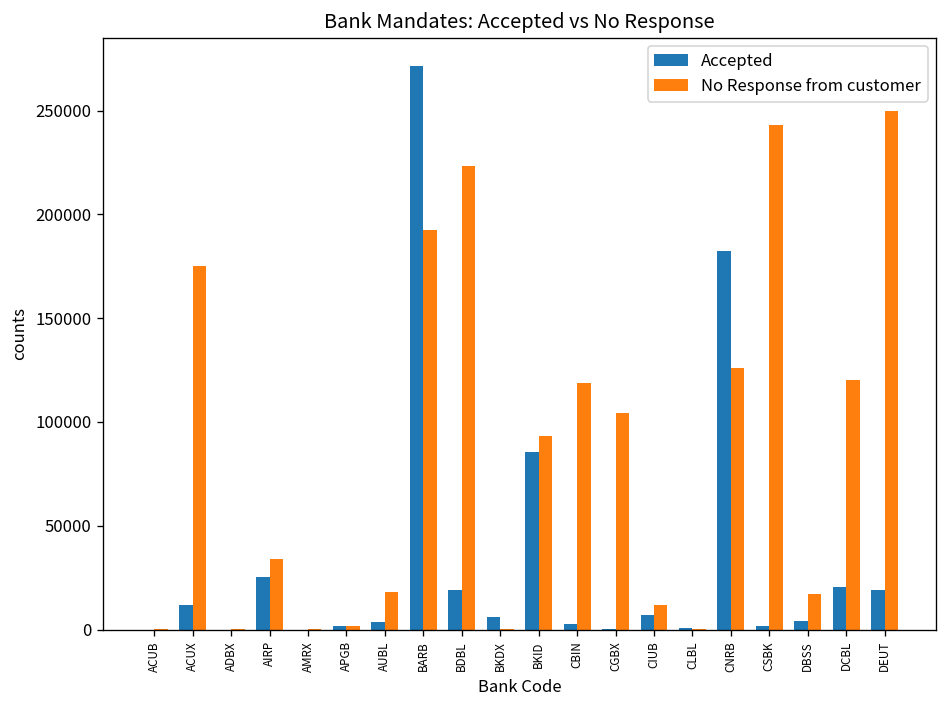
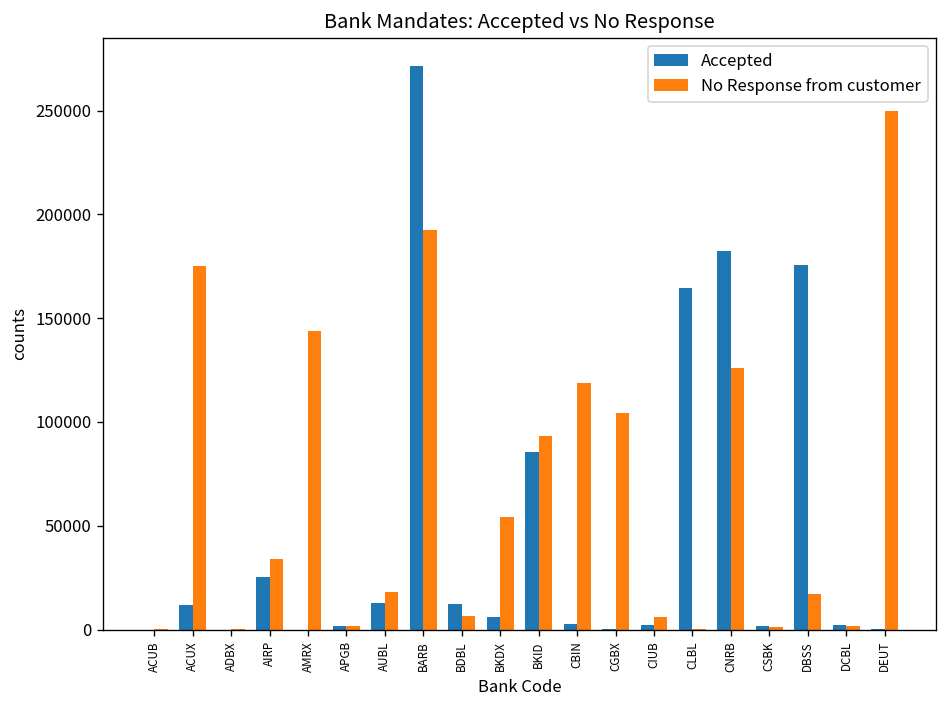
  {
    "Accepted": {
      "ACUX": 12000,
      "ADBX": 0,
      "AIRP": 25000,
      "AMRX": 0,
      "APGB": 2000,
-     "AUBL": 3000,
+     "AUBL": 13000,
      "BARB": 272000,
-     "BDBL": 19000,
+     "BDBL": 12000,
      "BKDX": 6000,
      "BKID": 86000,
      "CBIN": 3000,
-     "CIUB": 7000,
-     "CLBL": 1000,
+     "CIUB": 2000,
+     "CLBL": 165000,
      "CNRB": 182000,
      "CSBK": 2000,
-     "DBSS": 4000,
-     "DCBL": 20000,
-     "DEUT": 19000
+     "DBSS": 176000,
+     "DCBL": 2000,
+     "DEUT": 0
    },
    "No Response from customer": {
      "ACUX": 175000,
      "AIRP": 34000,
-     "AMRX": 0,
+     "AMRX": 144000,
      "APGB": 2000,
      "AUBL": 18000,
      "BARB": 193000,
-     "BDBL": 224000,
-     "BKDX": 0,
+     "BDBL": 6000,
+     "BKDX": 54000,
      "BKID": 93000,
      "CBIN": 119000,
      "CGBX": 104000,
-     "CIUB": 12000,
+     "CIUB": 6000,
      "CNRB": 126000,
-     "CSBK": 243000,
+     "CSBK": 1000,
      "DBSS": 17000,
-     "DCBL": 120000,
+     "DCBL": 2000,
      "DEUT": 250000
    }
  }
